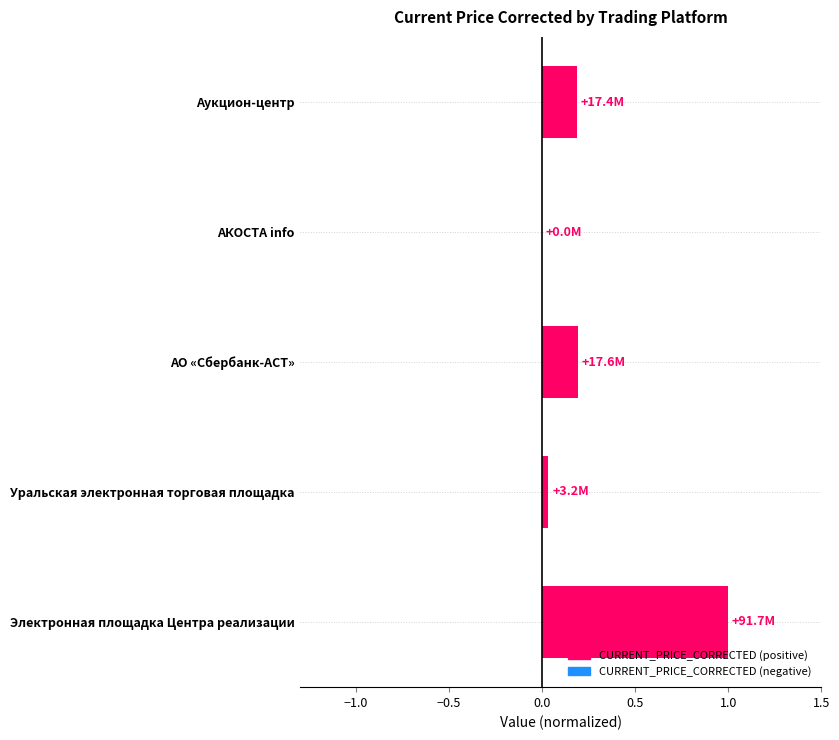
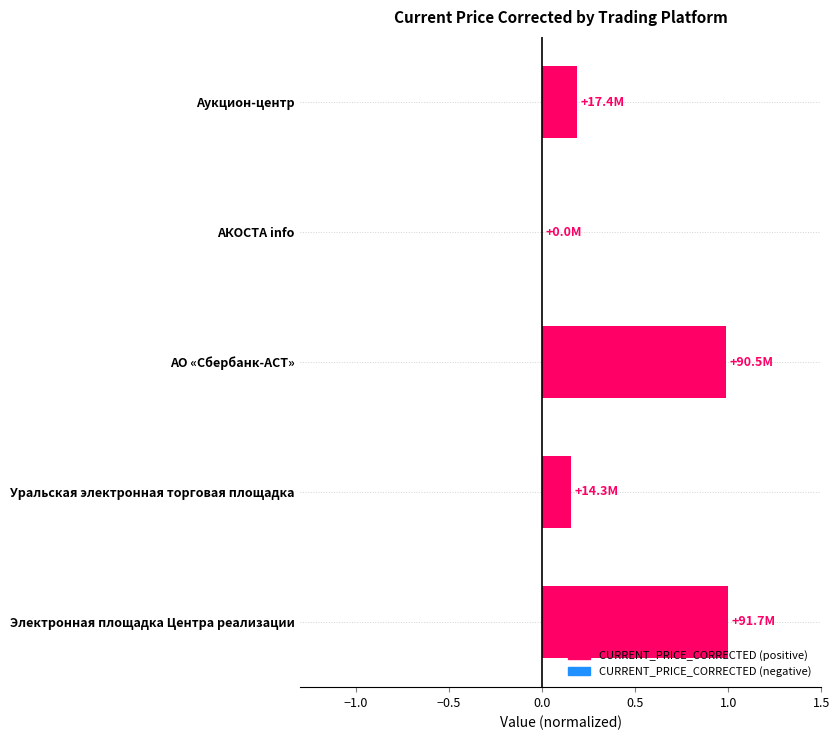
  {
    "АКОСТА info": "+0.0M",
-   "АО «Сбербанк-АСТ»": "+17.6M",
-   "Уральская электронная торговая площадка": "+3.2M"
+   "АО «Сбербанк-АСТ»": "+90.5M",
+   "Уральская электронная торговая площадка": "+14.3M"
  }
